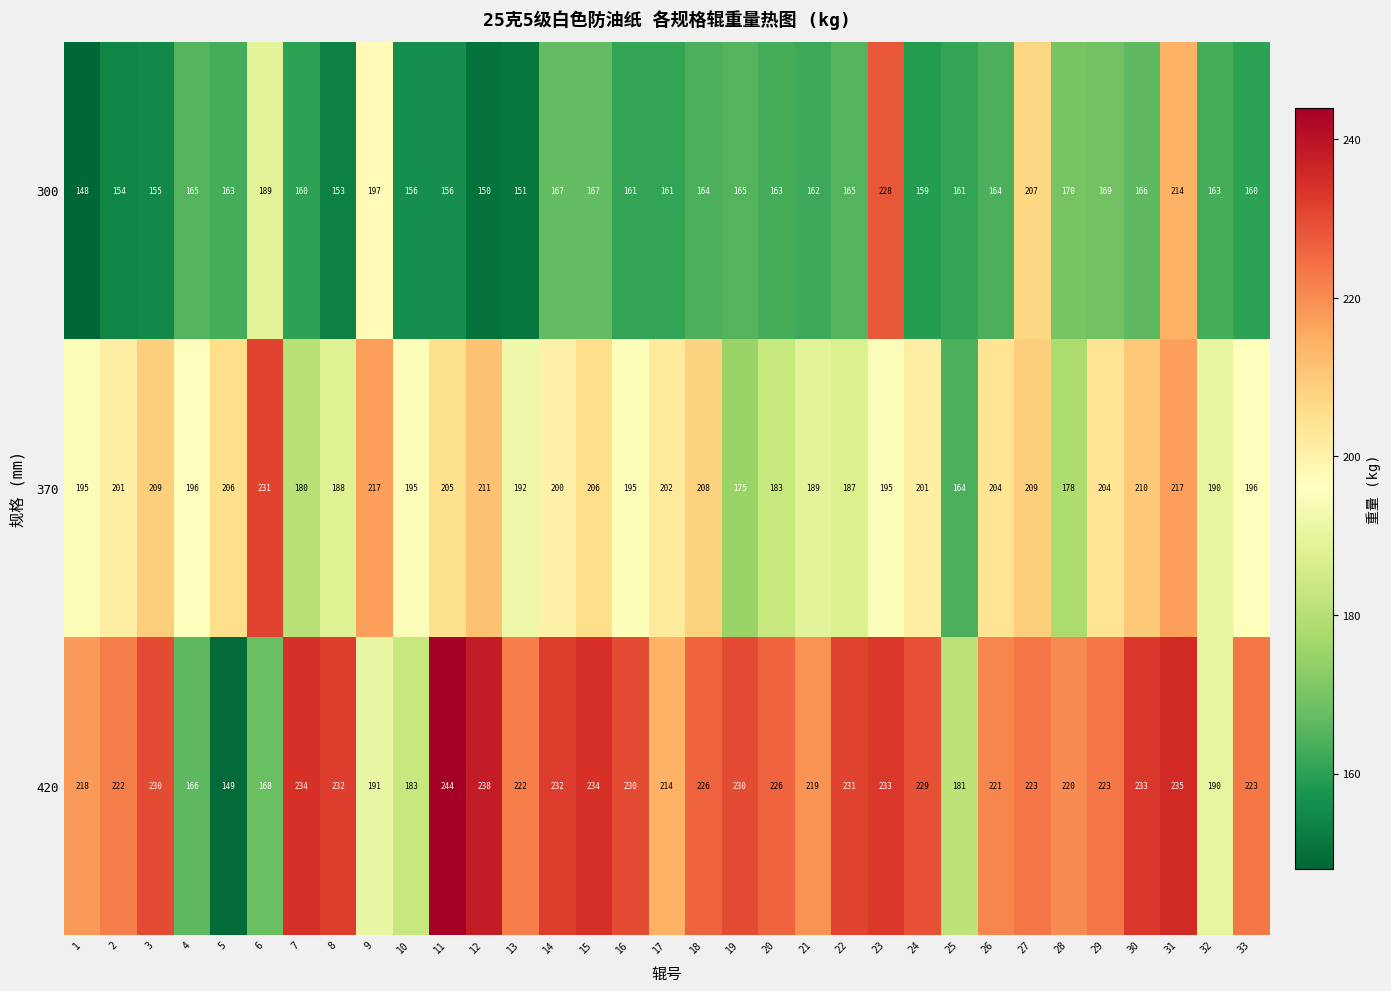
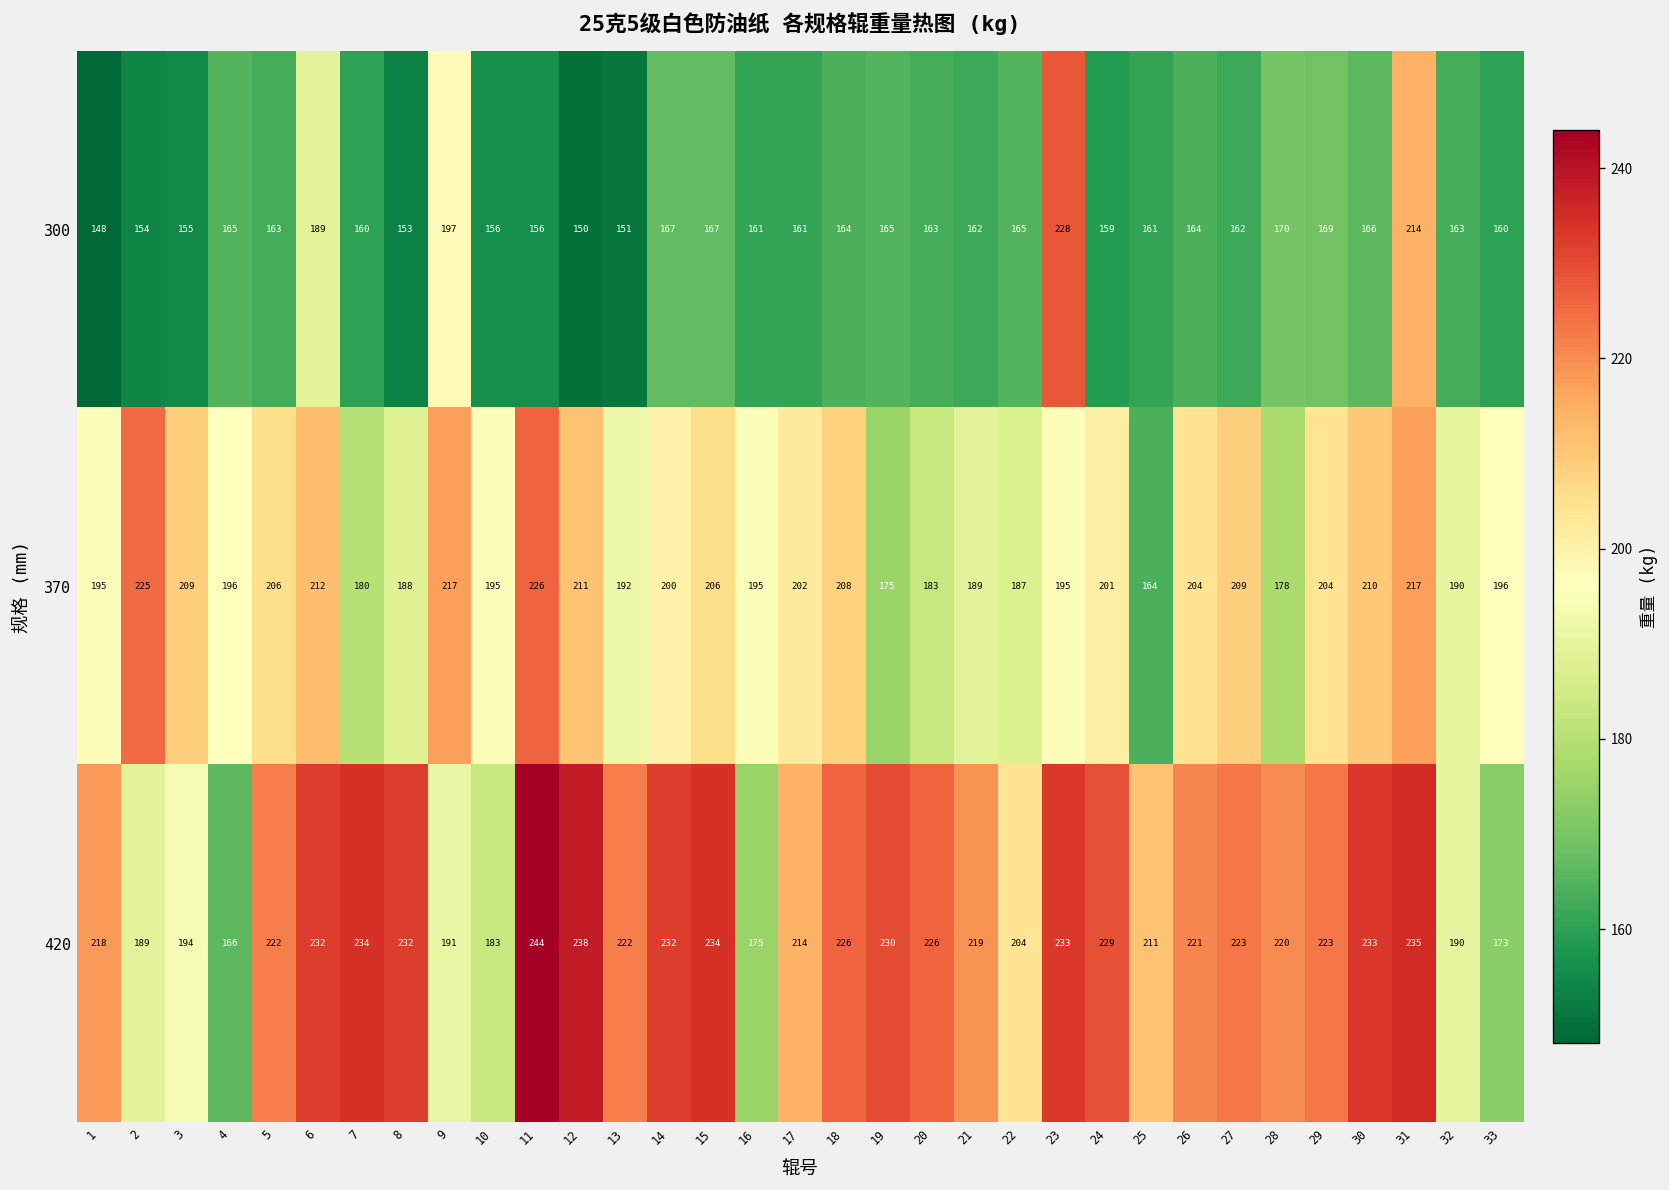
  {
    "300": {
      "1": 148,
      "2": 154,
      "3": 155,
      "4": 165,
      "5": 163,
      "6": 189,
      "7": 160,
      "8": 153,
      "9": 197,
      "10": 156,
      "11": 156,
      "12": 150,
      "13": 151,
      "14": 167,
      "15": 167,
      "16": 161,
      "17": 161,
      "18": 164,
      "19": 165,
      "20": 163,
      "21": 162,
      "22": 165,
      "23": 228,
      "24": 159,
      "25": 161,
      "26": 164,
-     "27": 207,
+     "27": 162,
      "28": 170,
      "29": 169,
      "30": 166,
      "31": 214,
      "32": 163,
      "33": 160
    },
    "370": {
      "1": 195,
-     "2": 201,
+     "2": 225,
      "3": 209,
      "4": 196,
      "5": 206,
-     "6": 231,
+     "6": 212,
      "7": 180,
      "8": 188,
      "9": 217,
      "10": 195,
-     "11": 205,
+     "11": 226,
      "12": 211,
      "13": 192,
      "14": 200,
      "15": 206,
      "16": 195,
      "17": 202,
      "18": 208,
      "19": 175,
      "20": 183,
      "21": 189,
      "22": 187,
      "23": 195,
      "24": 201,
      "25": 164,
      "26": 204,
      "27": 209,
      "28": 178,
      "29": 204,
      "30": 210,
      "31": 217,
      "32": 190,
      "33": 196
    },
    "420": {
      "1": 218,
-     "2": 222,
-     "3": 230,
+     "2": 189,
+     "3": 194,
      "4": 166,
-     "5": 149,
-     "6": 168,
+     "5": 222,
+     "6": 232,
      "7": 234,
      "8": 232,
      "9": 191,
      "10": 183,
      "11": 244,
      "12": 238,
      "13": 222,
      "14": 232,
      "15": 234,
-     "16": 230,
+     "16": 175,
      "17": 214,
      "18": 226,
      "19": 230,
      "20": 226,
      "21": 219,
-     "22": 231,
+     "22": 204,
      "23": 233,
      "24": 229,
-     "25": 181,
+     "25": 211,
      "26": 221,
      "27": 223,
      "28": 220,
      "29": 223,
      "30": 233,
      "31": 235,
      "32": 190,
-     "33": 223
+     "33": 173
    }
  }
